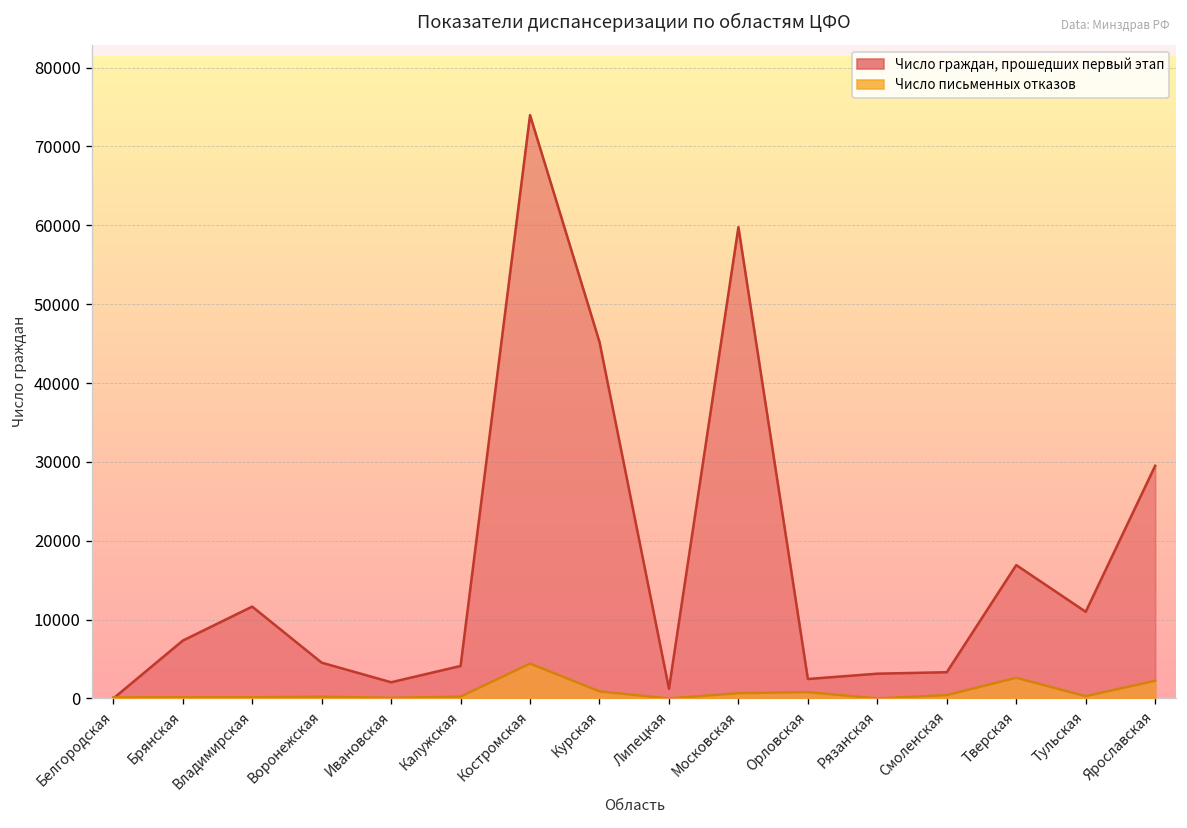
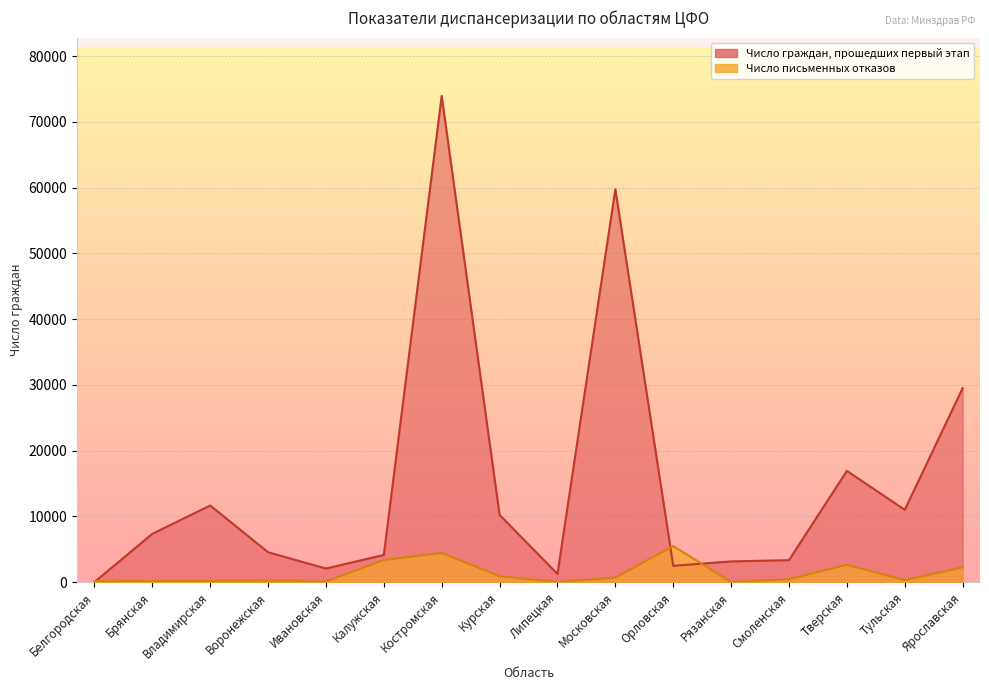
  {
    "Число граждан, прошедших первый этап": {
      "Брянская": 7000,
      "Владимирская": 12000,
      "Воронежская": 5000,
      "Ивановская": 2000,
      "Калужская": 4000,
      "Костромская": 74000,
-     "Курская": 45000,
+     "Курская": 10000,
      "Липецкая": 1000,
      "Московская": 60000,
      "Орловская": 2000,
      "Рязанская": 3000,
      "Смоленская": 3000,
      "Тверская": 17000,
      "Тульская": 11000,
      "Ярославская": 30000
    },
    "Число письменных отказов": {
      "Брянская": 0,
      "Владимирская": 0,
      "Воронежская": 0,
      "Ивановская": 0,
-     "Калужская": 0,
+     "Калужская": 3000,
      "Костромская": 4000,
      "Курская": 1000,
      "Липецкая": 0,
      "Московская": 1000,
-     "Орловская": 1000,
+     "Орловская": 5000,
      "Рязанская": 0,
      "Смоленская": 0,
      "Тверская": 3000,
      "Тульская": 0,
      "Ярославская": 2000
    }
  }
